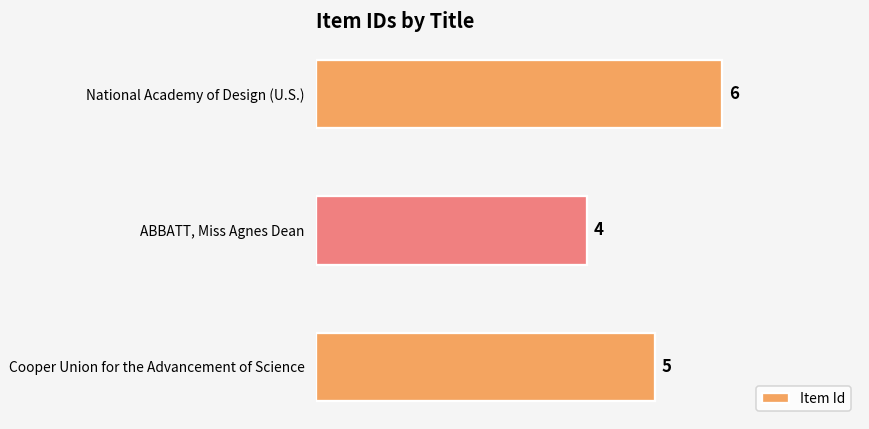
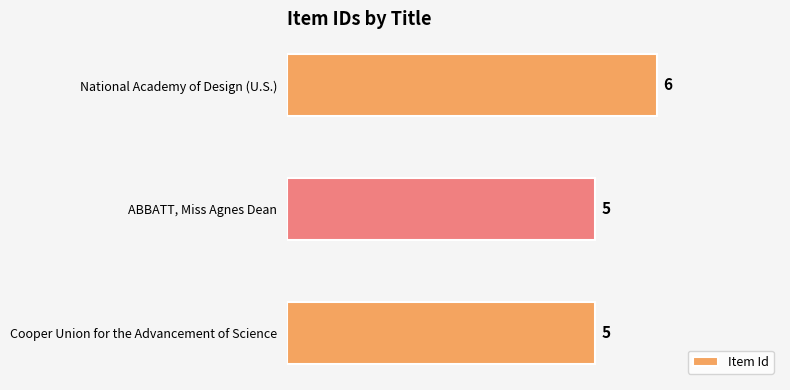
  {
    "National Academy of Design (U.S.)": 6,
-   "ABBATT, Miss Agnes Dean": 4,
+   "ABBATT, Miss Agnes Dean": 5,
    "Cooper Union for the Advancement of Science": 5
  }
